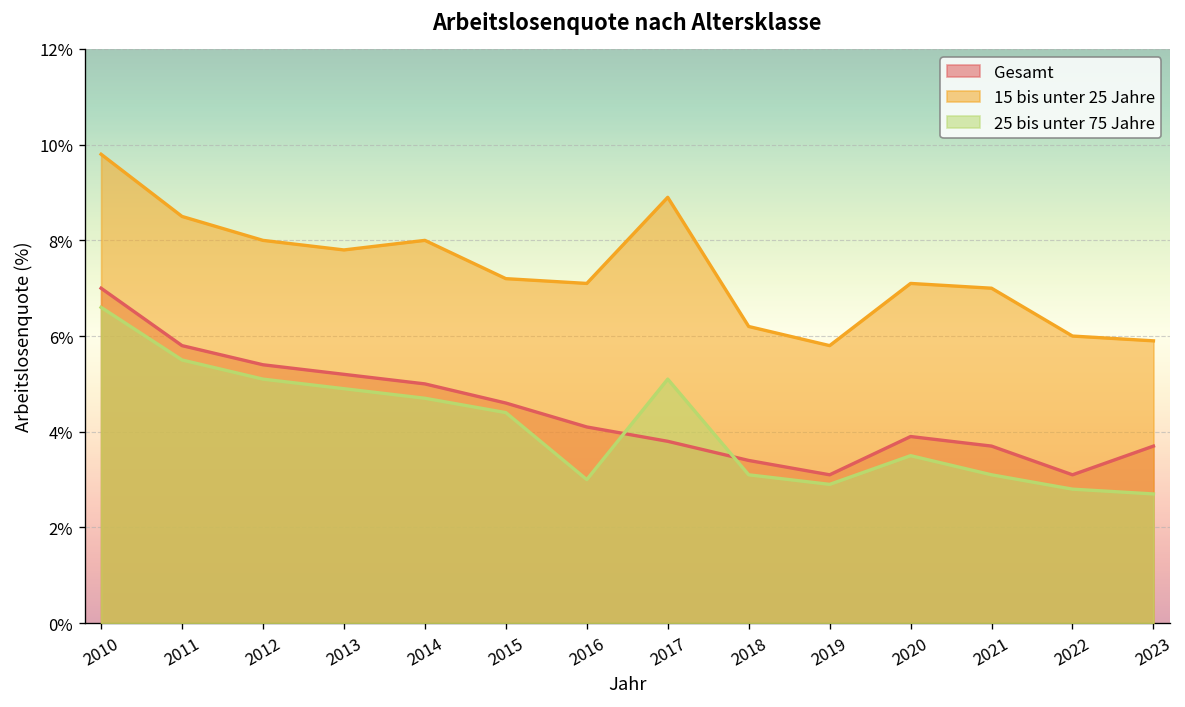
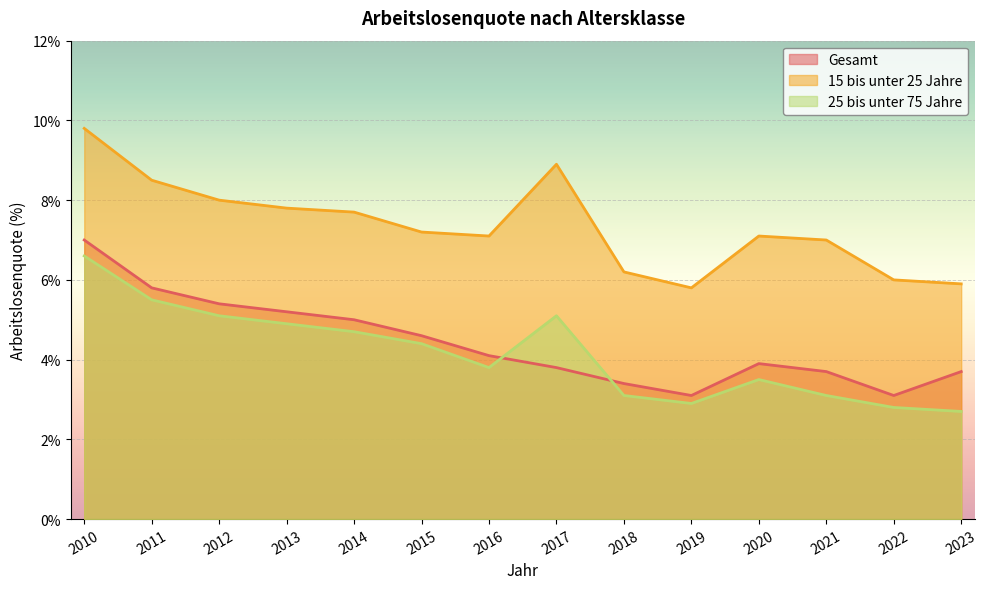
  {
    "Gesamt": {
      "2010": "7.0%",
      "2011": "5.8%",
      "2012": "5.4%",
      "2013": "5.2%",
      "2014": "5.0%",
      "2015": "4.6%",
      "2016": "4.1%",
      "2017": "3.8%",
      "2018": "3.4%",
      "2019": "3.1%",
      "2020": "3.9%",
      "2021": "3.7%",
      "2022": "3.1%",
      "2023": "3.7%"
    },
    "15 bis unter 25 Jahre": {
      "2010": "9.8%",
      "2011": "8.5%",
      "2012": "8.0%",
      "2013": "7.8%",
-     "2014": "8.0%",
+     "2014": "7.7%",
      "2015": "7.2%",
      "2016": "7.1%",
      "2017": "8.9%",
      "2018": "6.2%",
      "2019": "5.8%",
      "2020": "7.1%",
      "2021": "7.0%",
      "2022": "6.0%",
      "2023": "5.9%"
    },
    "25 bis unter 75 Jahre": {
      "2010": "6.6%",
      "2011": "5.5%",
      "2012": "5.1%",
      "2013": "4.9%",
      "2014": "4.7%",
      "2015": "4.4%",
-     "2016": "3.0%",
+     "2016": "3.8%",
      "2017": "5.1%",
      "2018": "3.1%",
      "2019": "2.9%",
      "2020": "3.5%",
      "2021": "3.1%",
      "2022": "2.8%",
      "2023": "2.7%"
    }
  }
